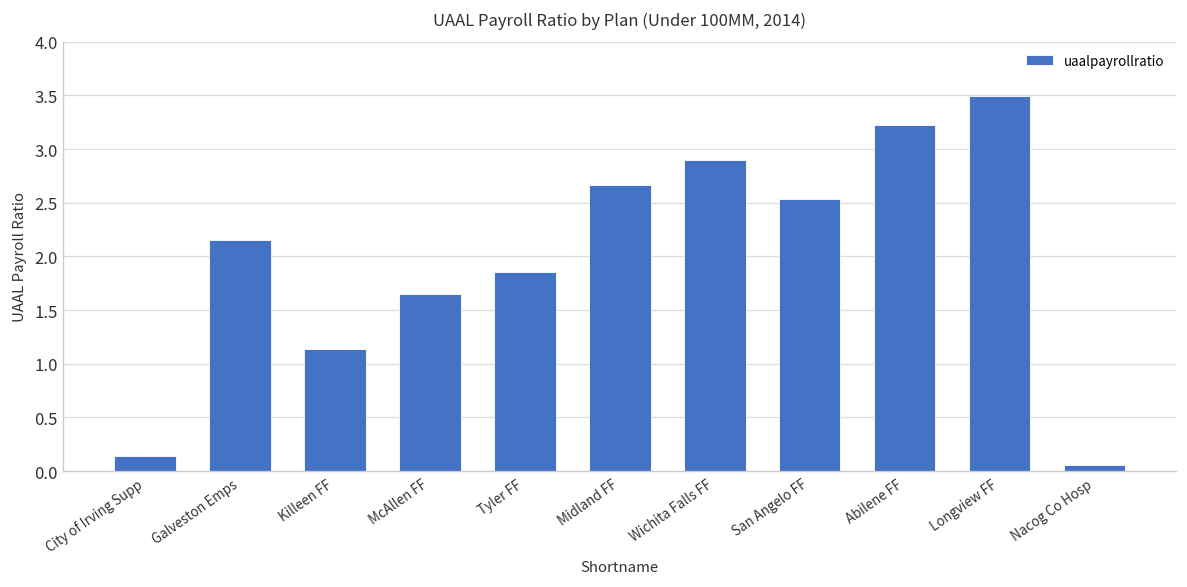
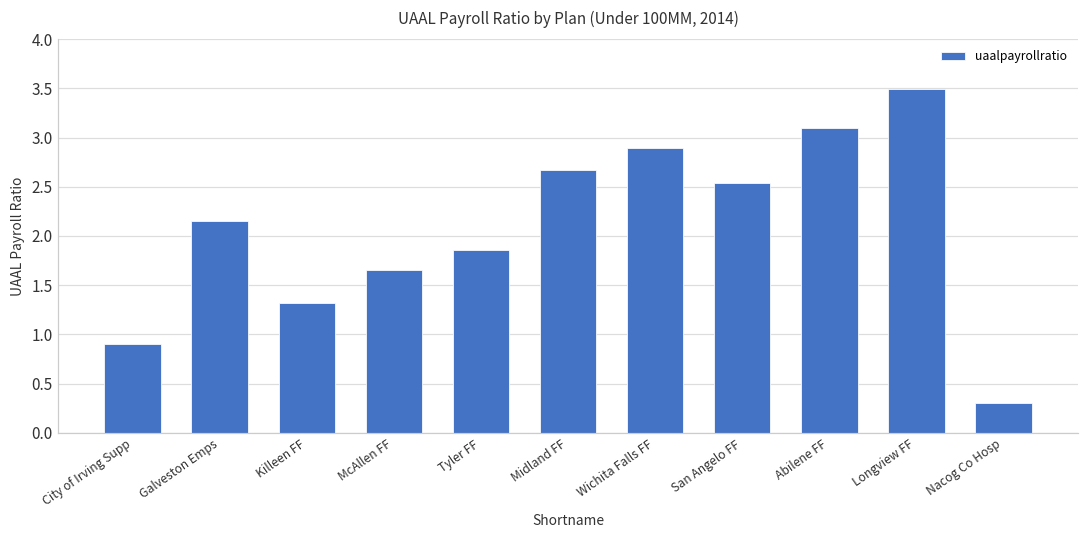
  {
-   "City of Irving Supp": 0.1,
+   "City of Irving Supp": 0.9,
    "Galveston Emps": 2.2,
-   "Killeen FF": 1.1,
+   "Killeen FF": 1.3,
    "McAllen FF": 1.7,
    "Tyler FF": 1.9,
    "Midland FF": 2.7,
    "Wichita Falls FF": 2.9,
    "San Angelo FF": 2.5,
-   "Abilene FF": 3.2,
+   "Abilene FF": 3.1,
    "Longview FF": 3.5,
-   "Nacog Co Hosp": 0.1
+   "Nacog Co Hosp": 0.3
  }
